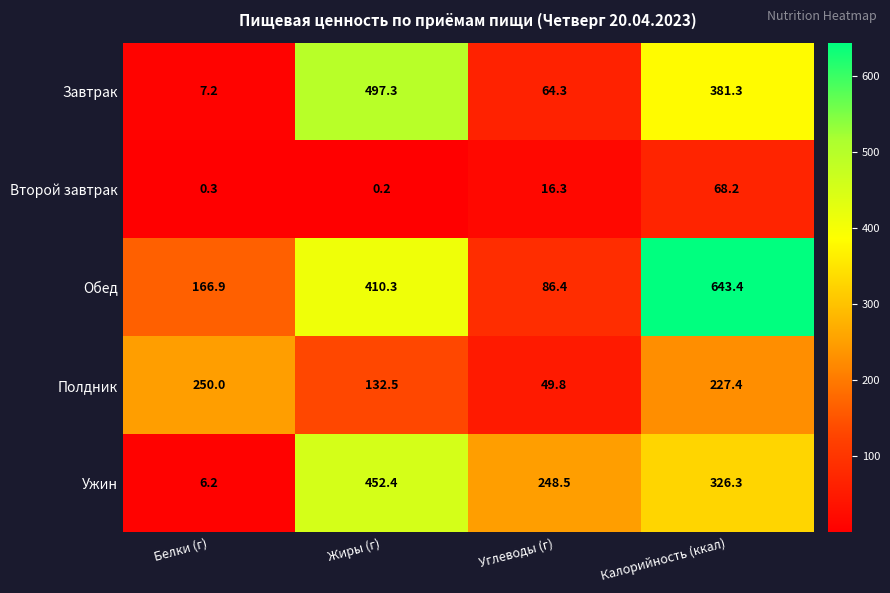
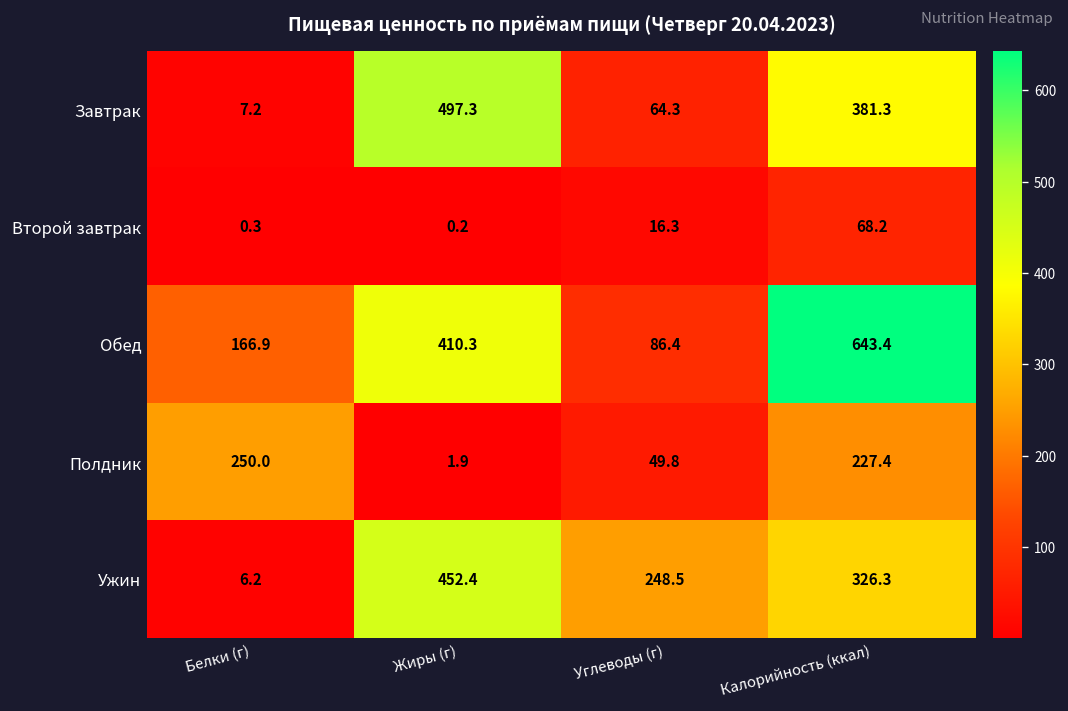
  {
    "Завтрак": {
      "Белки (г)": 7.2,
      "Жиры (г)": 497.3,
      "Углеводы (г)": 64.3,
      "Калорийность (ккал)": 381.3
    },
    "Второй завтрак": {
      "Белки (г)": 0.3,
      "Жиры (г)": 0.2,
      "Углеводы (г)": 16.3,
      "Калорийность (ккал)": 68.2
    },
    "Обед": {
      "Белки (г)": 166.9,
      "Жиры (г)": 410.3,
      "Углеводы (г)": 86.4,
      "Калорийность (ккал)": 643.4
    },
    "Полдник": {
      "Белки (г)": 250.0,
-     "Жиры (г)": 132.5,
+     "Жиры (г)": 1.9,
      "Углеводы (г)": 49.8,
      "Калорийность (ккал)": 227.4
    },
    "Ужин": {
      "Белки (г)": 6.2,
      "Жиры (г)": 452.4,
      "Углеводы (г)": 248.5,
      "Калорийность (ккал)": 326.3
    }
  }
